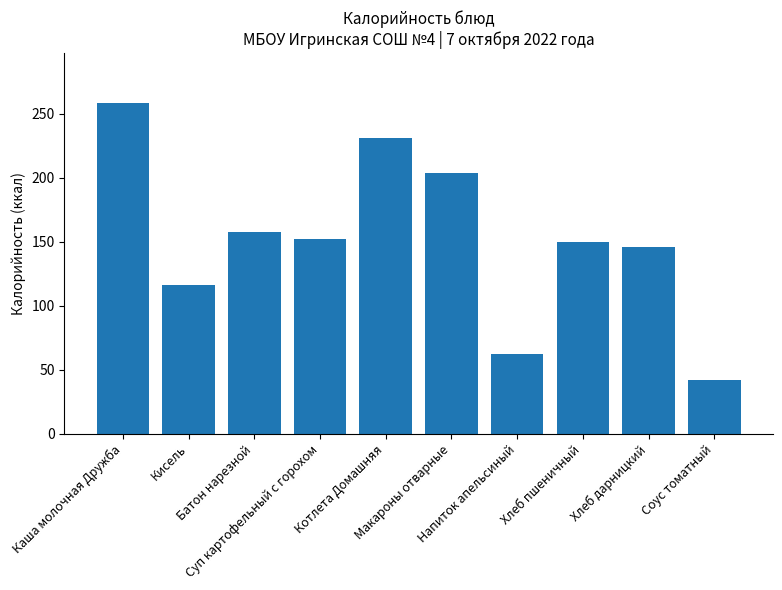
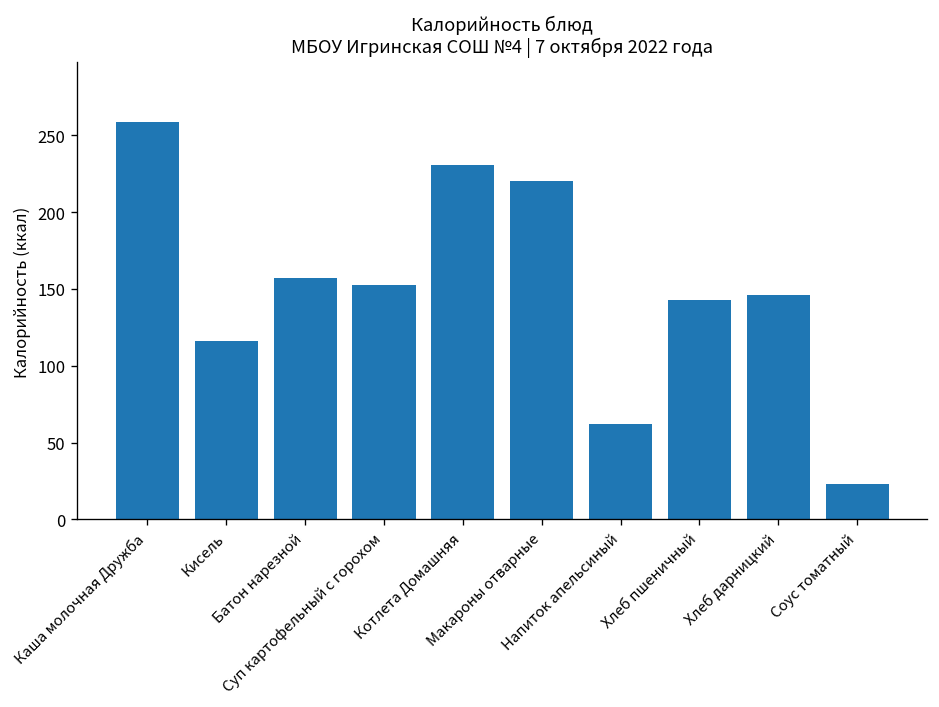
  {
    "Каша молочная Дружба": 259,
    "Кисель": 116,
    "Батон нарезной": 157,
    "Суп картофельный с горохом": 152,
    "Котлета Домашняя": 231,
-   "Макароны отварные": 203,
+   "Макароны отварные": 221,
    "Напиток апельсиный": 62,
-   "Хлеб пшеничный": 150,
+   "Хлеб пшеничный": 143,
    "Хлеб дарницкий": 146,
-   "Соус томатный": 42
+   "Соус томатный": 23
  }
